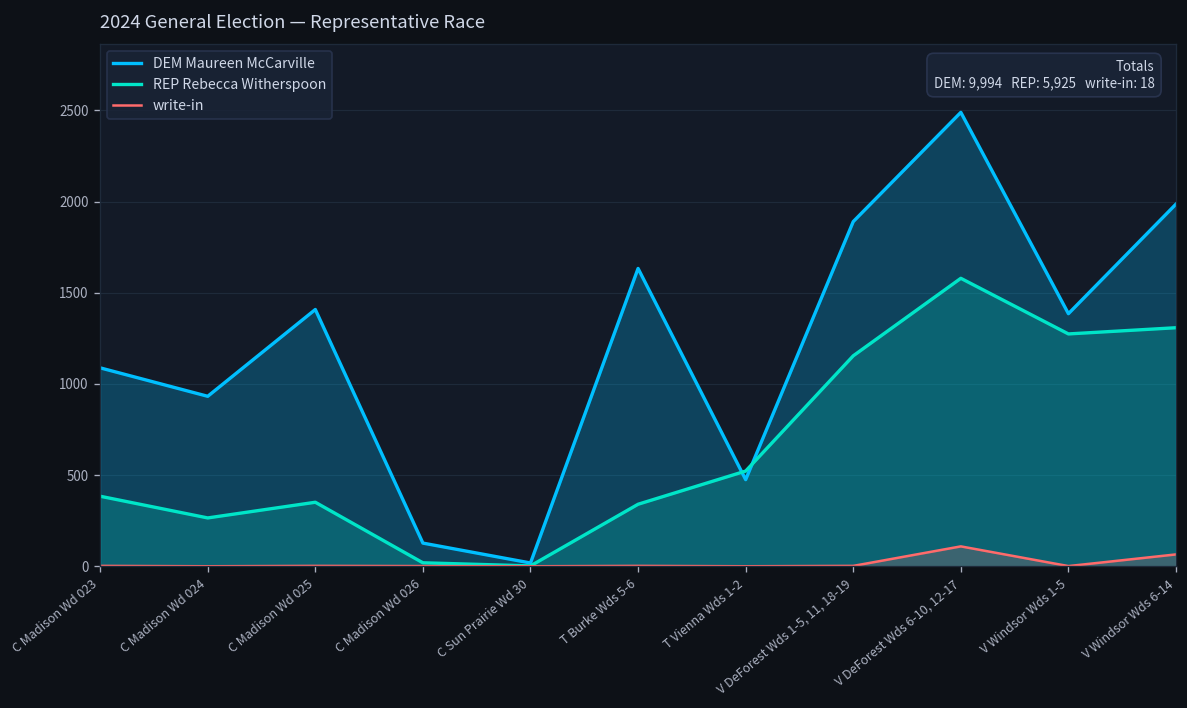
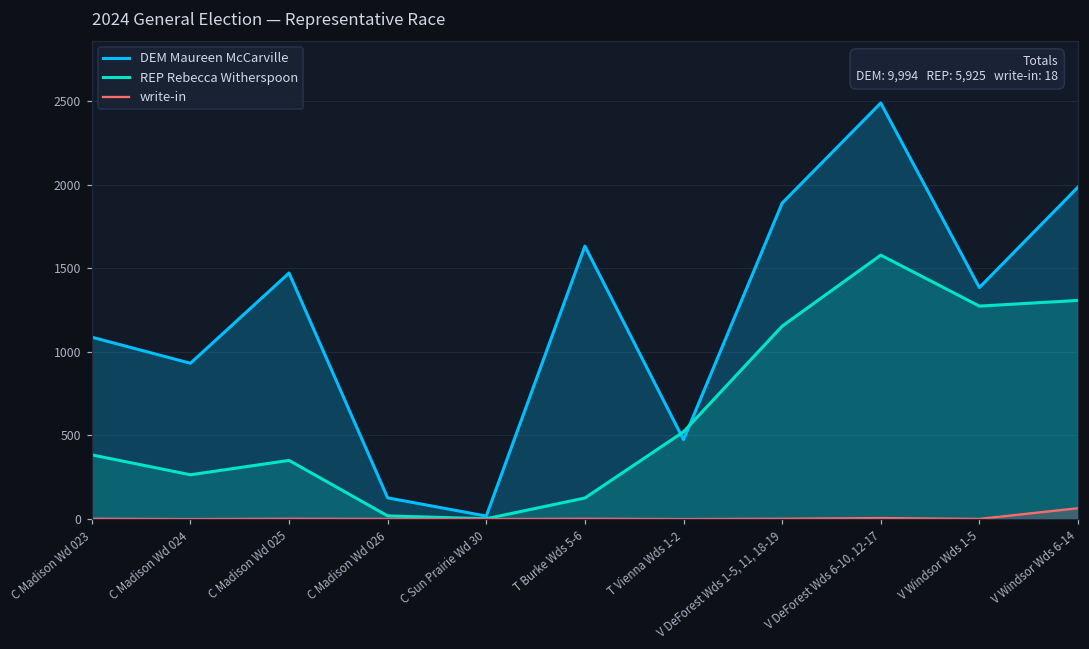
  {
    "DEM Maureen McCarville": {
      "C Madison Wd 023": 1090,
      "C Madison Wd 024": 930,
-     "C Madison Wd 025": 1410,
+     "C Madison Wd 025": 1470,
      "C Madison Wd 026": 130,
      "T Burke Wds 5-6": 1630,
      "T Vienna Wds 1-2": 480,
      "V DeForest Wds 1-5, 11, 18-19": 1890,
      "V Windsor Wds 1-5": 1390,
      "V Windsor Wds 6-14": 1990
    },
    "REP Rebecca Witherspoon": {
      "C Madison Wd 023": 380,
      "C Madison Wd 024": 270,
      "C Madison Wd 025": 350,
      "C Madison Wd 026": 20,
-     "T Burke Wds 5-6": 340,
+     "T Burke Wds 5-6": 130,
      "T Vienna Wds 1-2": 520,
      "V DeForest Wds 1-5, 11, 18-19": 1150,
      "V DeForest Wds 6-10, 12-17": 1580,
      "V Windsor Wds 1-5": 1270,
      "V Windsor Wds 6-14": 1310
    },
    "write-in": {
      "C Madison Wd 023": 0,
      "C Madison Wd 024": 0,
      "C Madison Wd 025": 0,
      "C Madison Wd 026": 0,
      "T Burke Wds 5-6": 0,
      "T Vienna Wds 1-2": 0,
      "V DeForest Wds 1-5, 11, 18-19": 0,
-     "V DeForest Wds 6-10, 12-17": 110,
+     "V DeForest Wds 6-10, 12-17": 10,
      "V Windsor Wds 1-5": 0,
      "V Windsor Wds 6-14": 70
    }
  }
